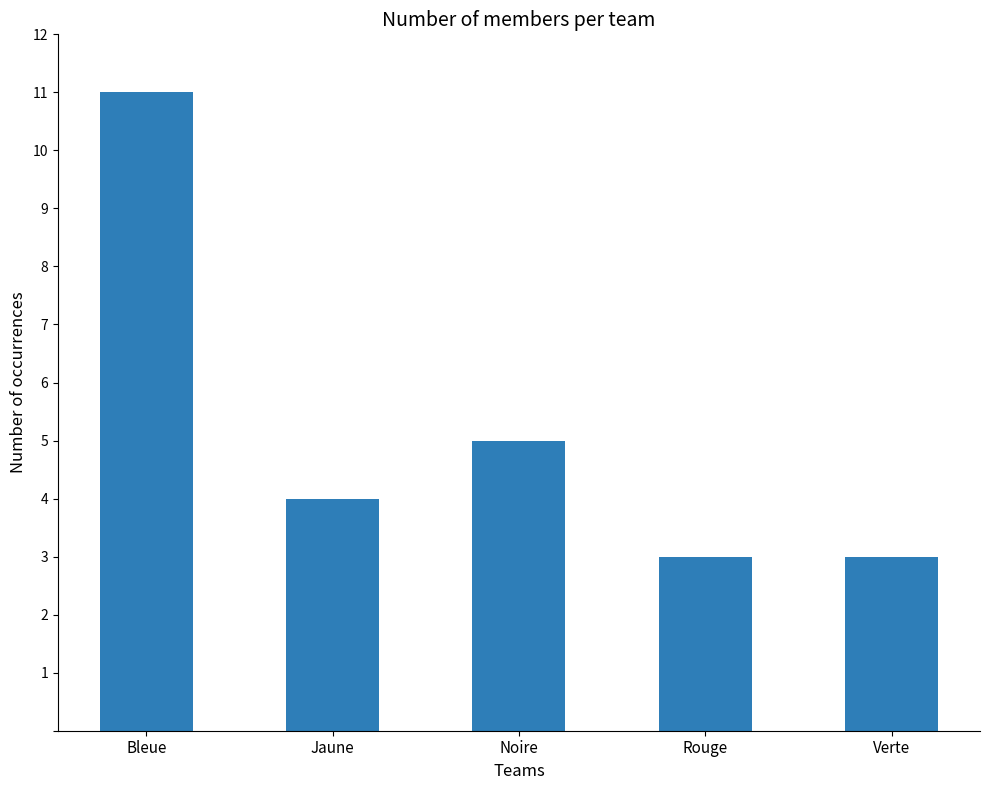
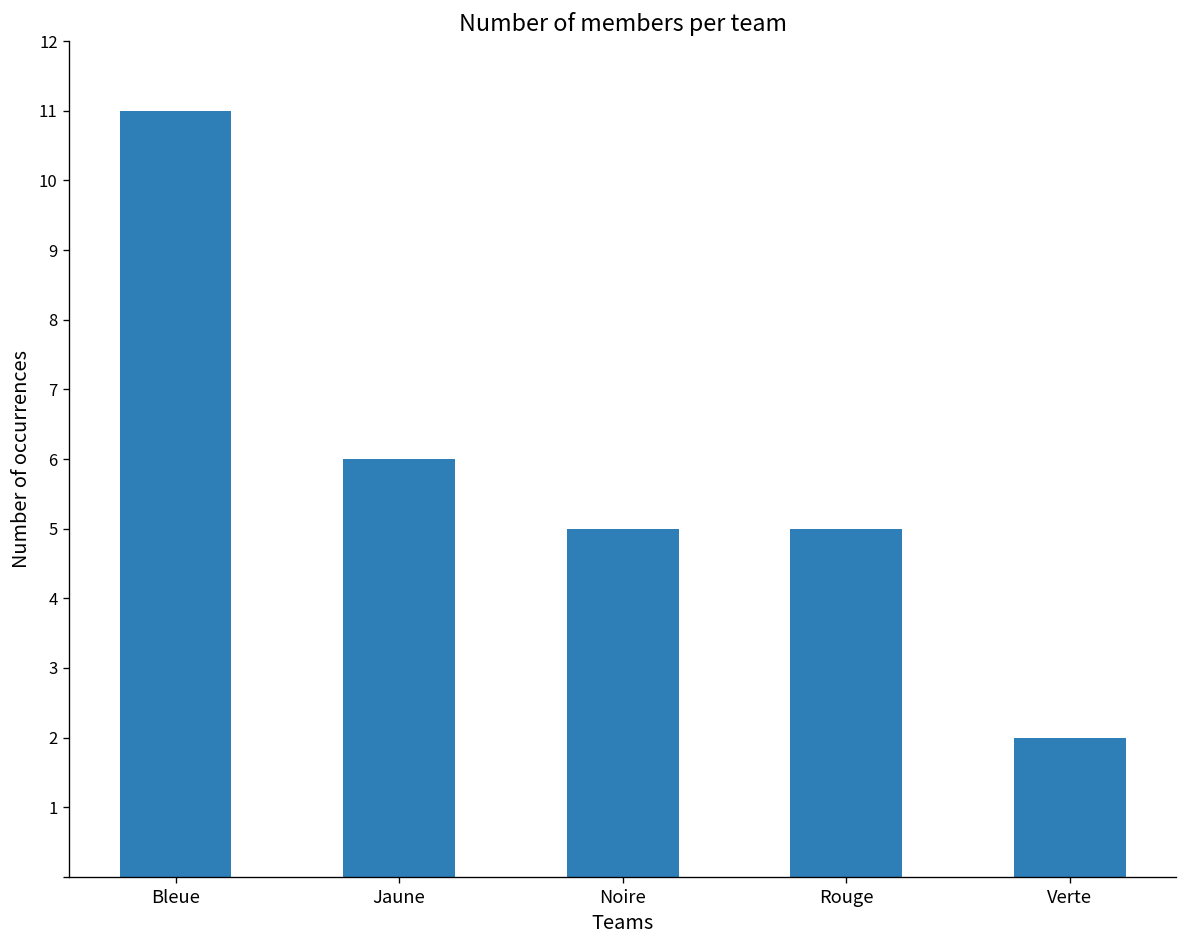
  {
    "Bleue": 11,
-   "Jaune": 4,
+   "Jaune": 6,
    "Noire": 5,
-   "Rouge": 3,
-   "Verte": 3
+   "Rouge": 5,
+   "Verte": 2
  }
